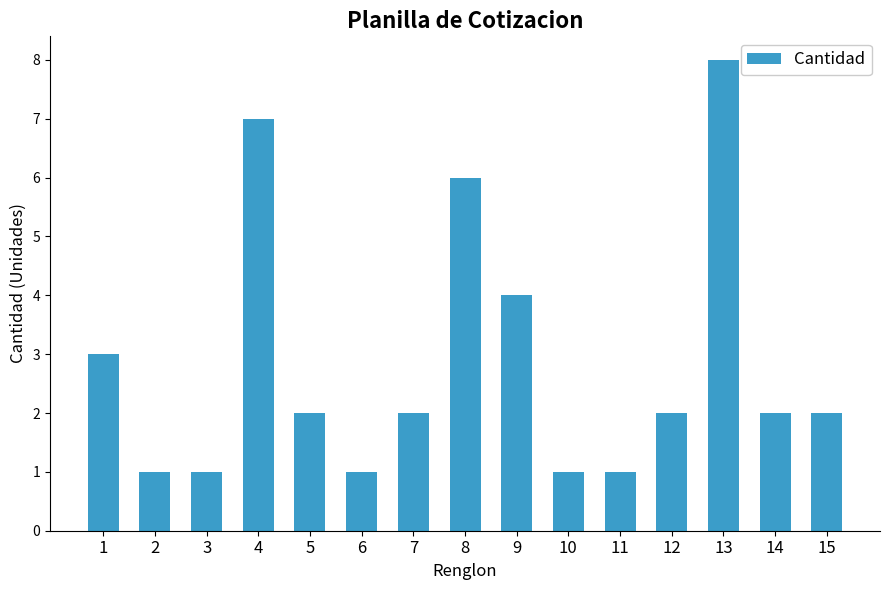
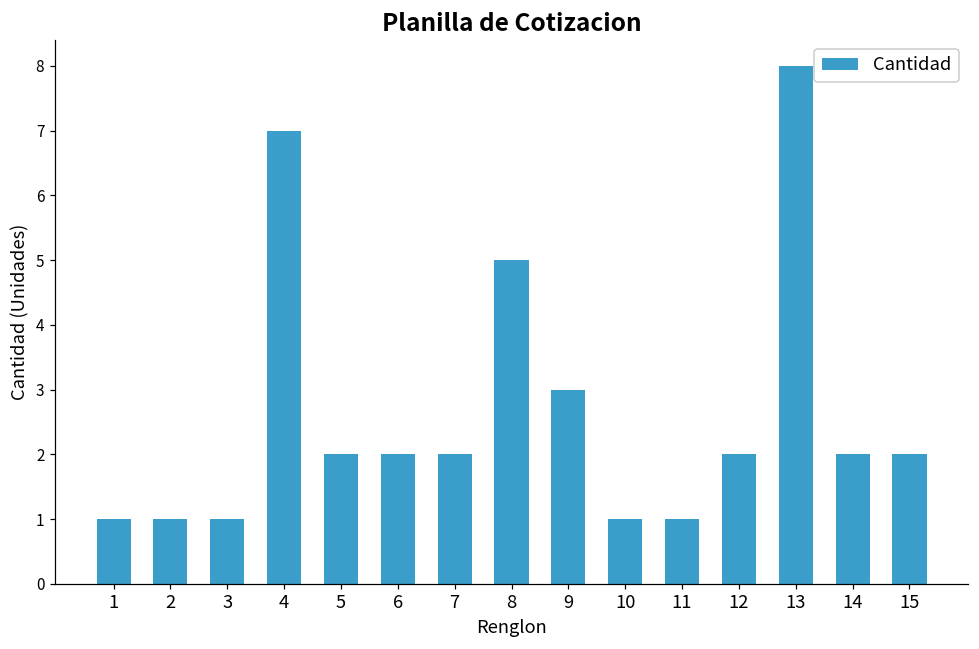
  {
-   "1": 3,
+   "1": 1,
    "2": 1,
    "3": 1,
    "4": 7,
    "5": 2,
-   "6": 1,
+   "6": 2,
    "7": 2,
-   "8": 6,
-   "9": 4,
+   "8": 5,
+   "9": 3,
    "10": 1,
    "11": 1,
    "12": 2,
    "13": 8,
    "14": 2,
    "15": 2
  }
